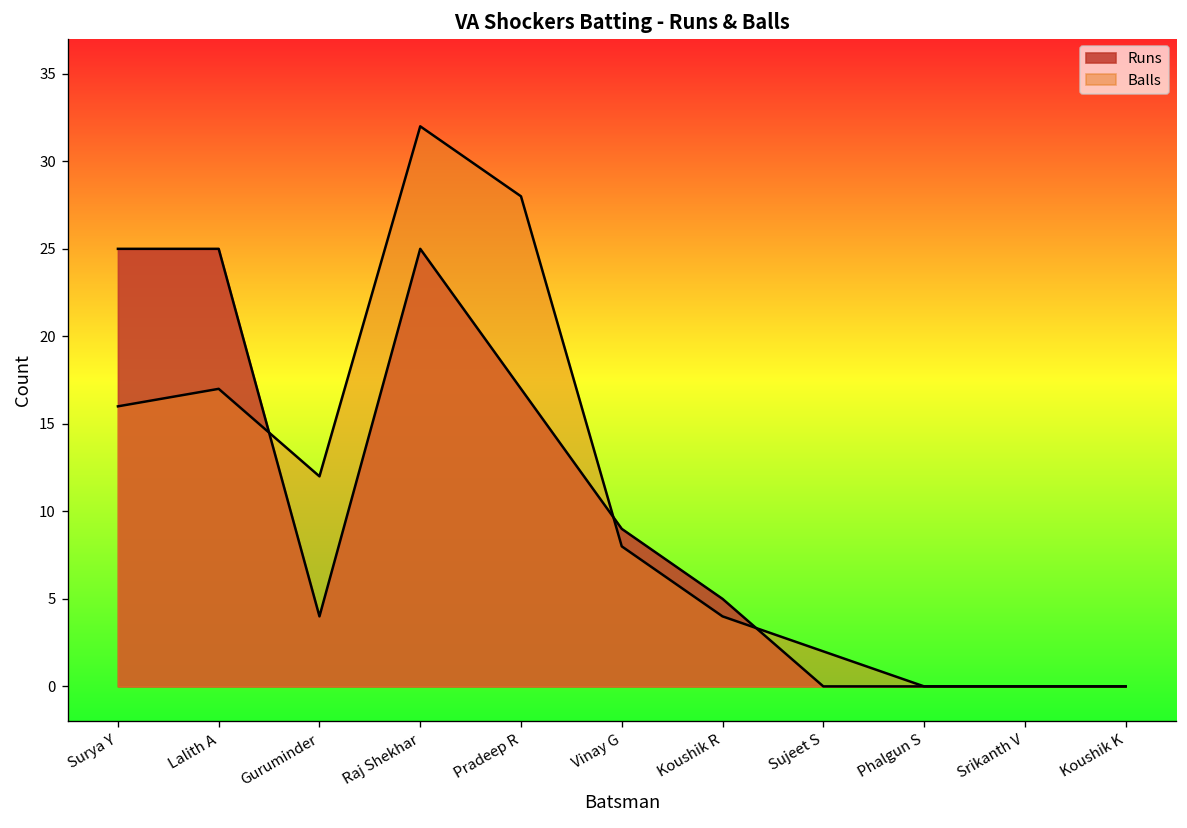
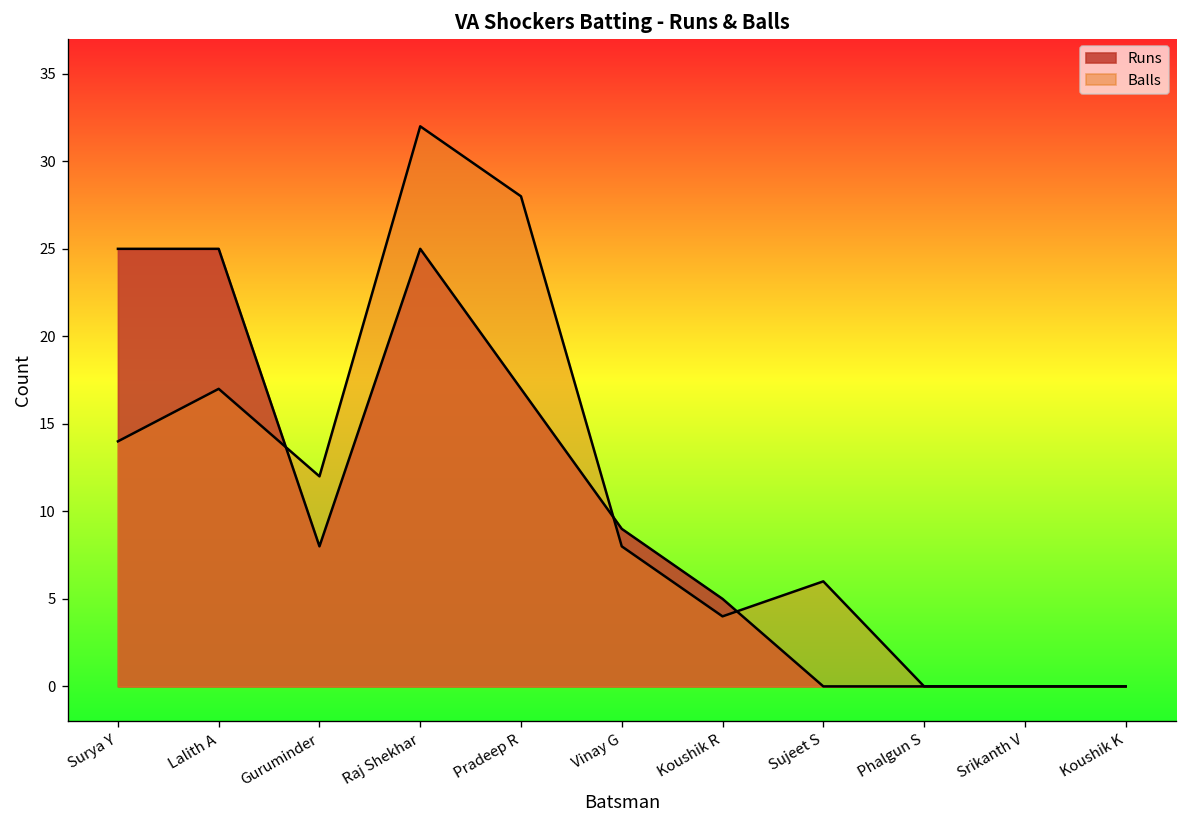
  {
    "Runs": {
      "Surya Y": 25,
      "Lalith A": 25,
-     "Guruminder": 4,
+     "Guruminder": 8,
      "Raj Shekhar": 25,
      "Pradeep R": 17,
      "Vinay G": 9,
      "Koushik R": 5,
      "Sujeet S": 0
    },
    "Balls": {
-     "Surya Y": 16,
+     "Surya Y": 14,
      "Lalith A": 17,
      "Guruminder": 12,
      "Raj Shekhar": 32,
      "Pradeep R": 28,
      "Vinay G": 8,
      "Koushik R": 4,
-     "Sujeet S": 2
+     "Sujeet S": 6
    }
  }
